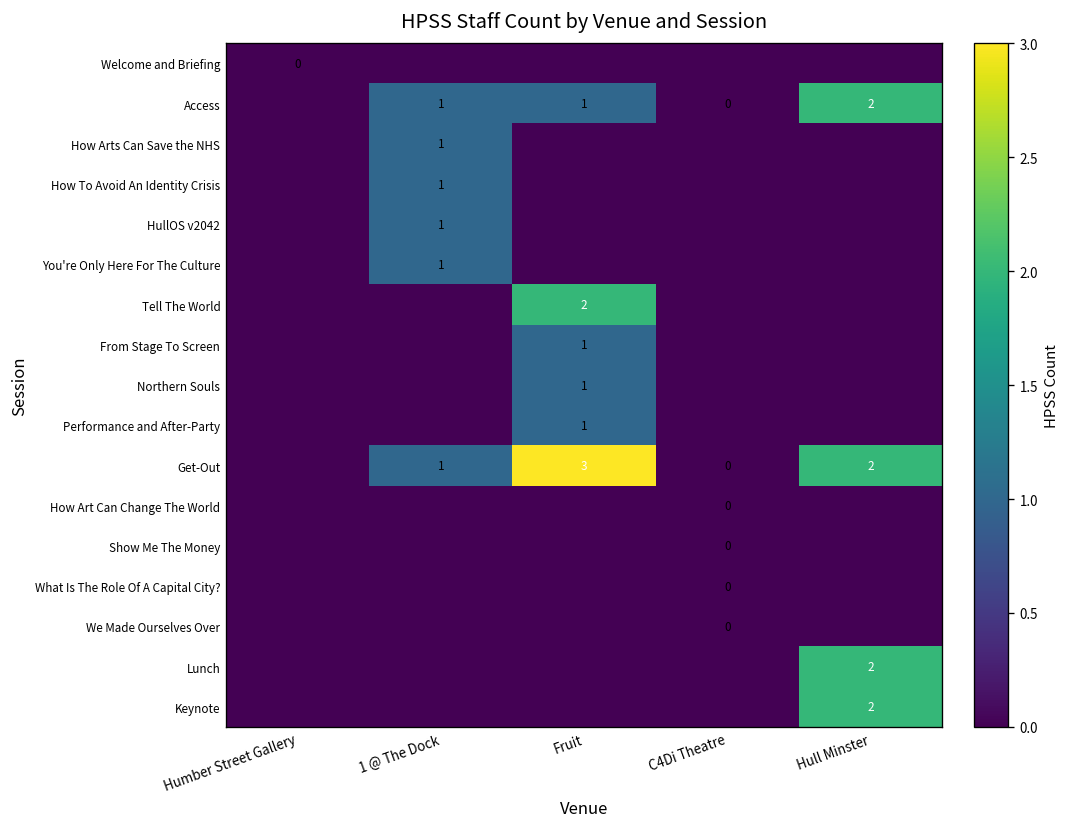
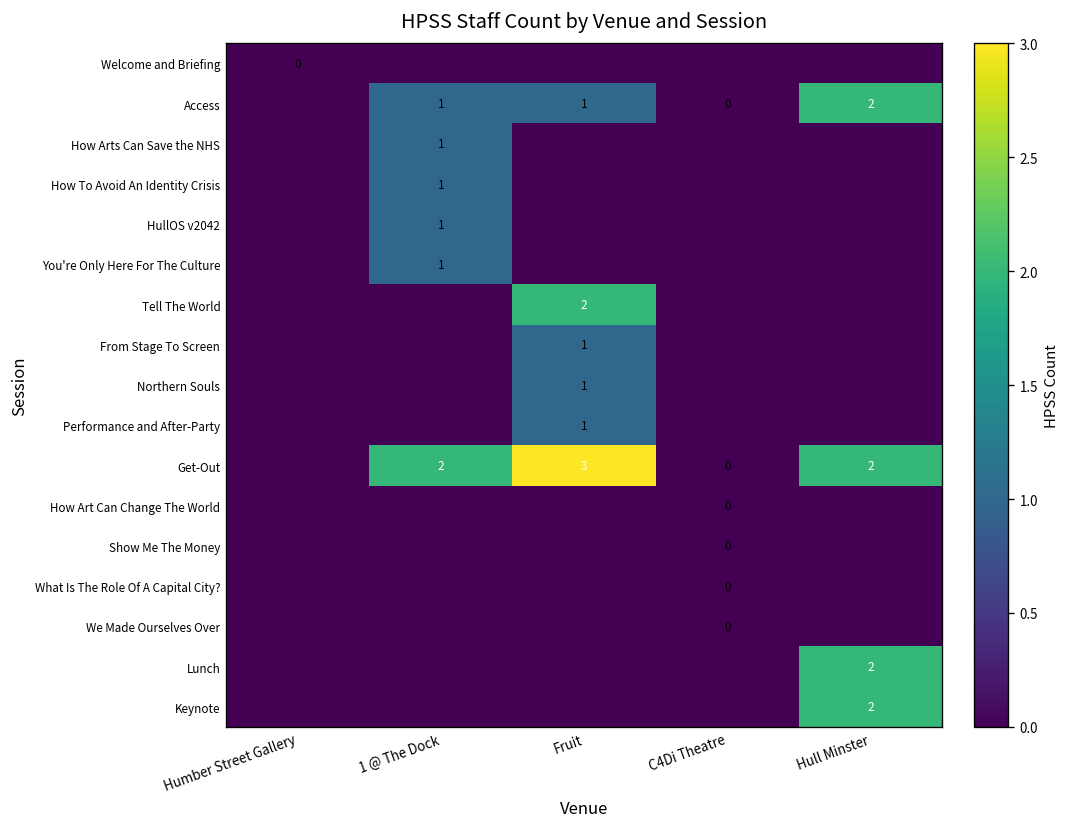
  {
    "Welcome and Briefing": {
      "Humber Street Gallery": 0
    },
    "Access": {
      "1 @ The Dock": 1,
      "Fruit": 1,
      "C4Di Theatre": 0,
      "Hull Minster": 2
    },
    "How Arts Can Save the NHS": {
      "1 @ The Dock": 1
    },
    "How To Avoid An Identity Crisis": {
      "1 @ The Dock": 1
    },
    "HullOS v2042": {
      "1 @ The Dock": 1
    },
    "You're Only Here For The Culture": {
      "1 @ The Dock": 1
    },
    "Tell The World": {
      "Fruit": 2
    },
    "From Stage To Screen": {
      "Fruit": 1
    },
    "Northern Souls": {
      "Fruit": 1
    },
    "Performance and After-Party": {
      "Fruit": 1
    },
    "Get-Out": {
-     "1 @ The Dock": 1,
+     "1 @ The Dock": 2,
      "Fruit": 3,
      "C4Di Theatre": 0,
      "Hull Minster": 2
    },
    "How Art Can Change The World": {
      "C4Di Theatre": 0
    },
    "Show Me The Money": {
      "C4Di Theatre": 0
    },
    "What Is The Role Of A Capital City?": {
      "C4Di Theatre": 0
    },
    "We Made Ourselves Over": {
      "C4Di Theatre": 0
    },
    "Lunch": {
      "Hull Minster": 2
    },
    "Keynote": {
      "Hull Minster": 2
    }
  }
